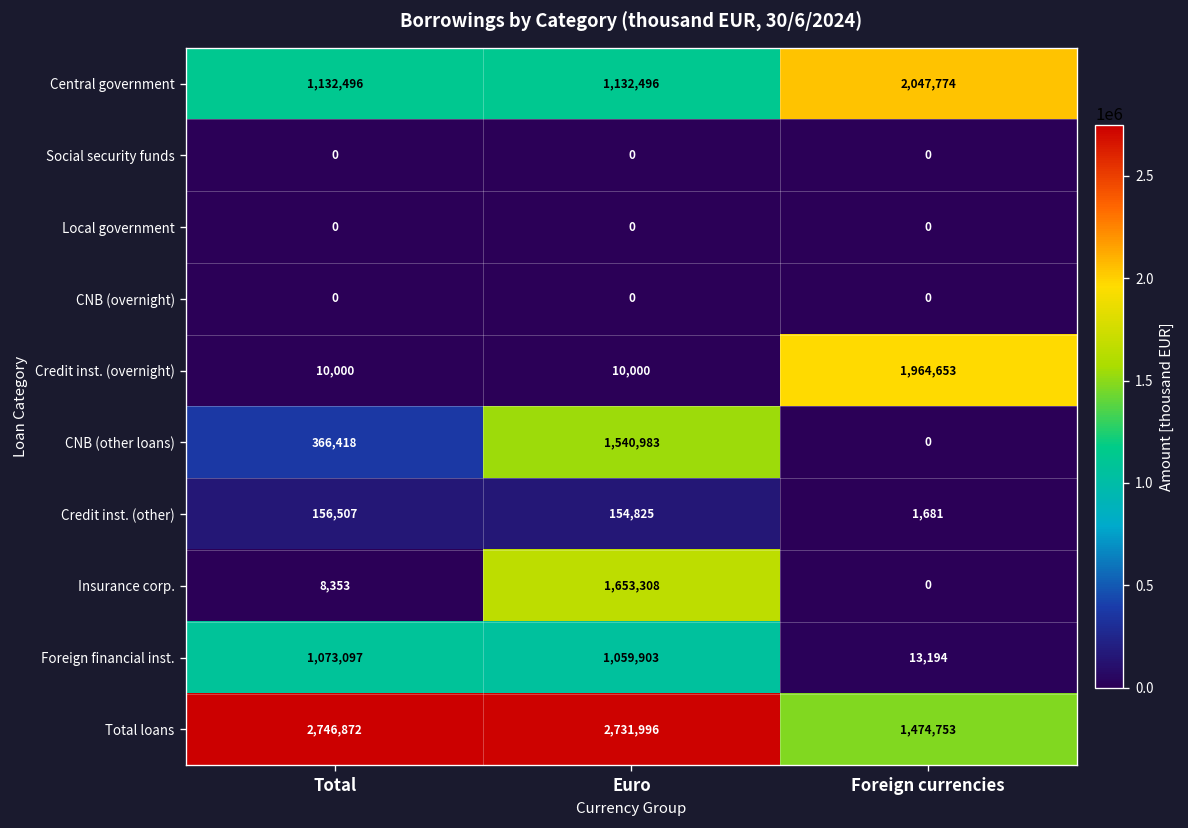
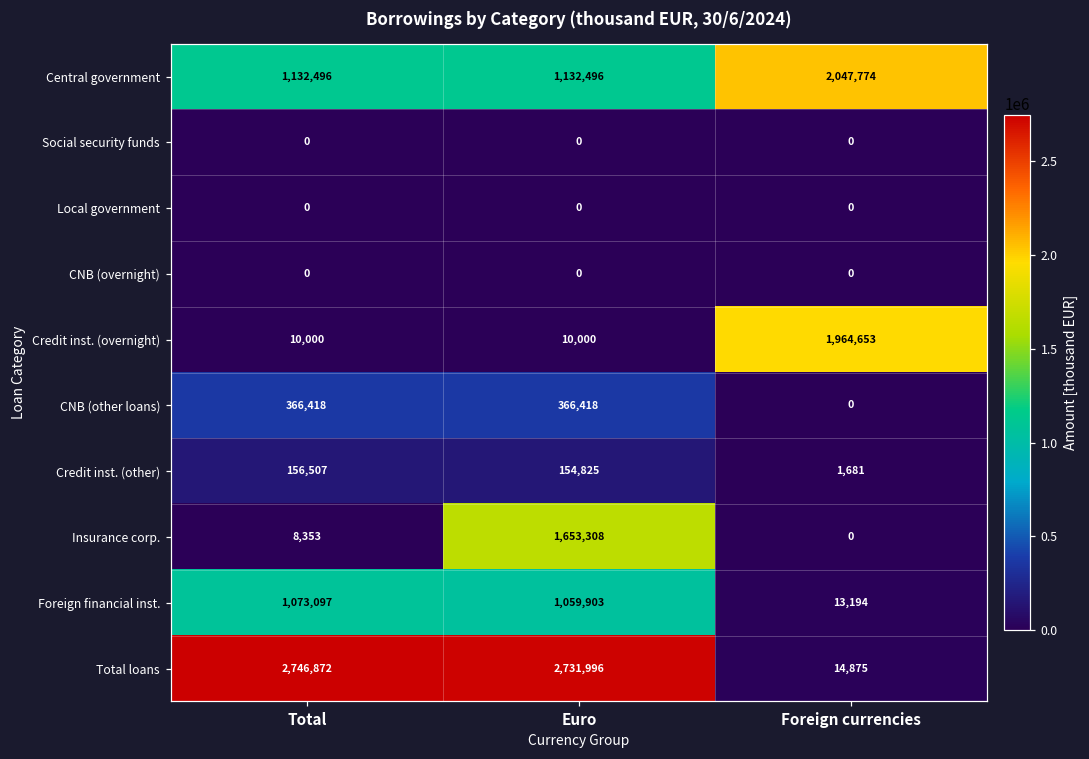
  {
    "Central government": {
      "Total": "1,132,496",
      "Euro": "1,132,496",
      "Foreign currencies": "2,047,774"
    },
    "Social security funds": {
      "Total": "0",
      "Euro": "0",
      "Foreign currencies": "0"
    },
    "Local government": {
      "Total": "0",
      "Euro": "0",
      "Foreign currencies": "0"
    },
    "CNB (overnight)": {
      "Total": "0",
      "Euro": "0",
      "Foreign currencies": "0"
    },
    "Credit inst. (overnight)": {
      "Total": "10,000",
      "Euro": "10,000",
      "Foreign currencies": "1,964,653"
    },
    "CNB (other loans)": {
      "Total": "366,418",
-     "Euro": "1,540,983",
+     "Euro": "366,418",
      "Foreign currencies": "0"
    },
    "Credit inst. (other)": {
      "Total": "156,507",
      "Euro": "154,825",
      "Foreign currencies": "1,681"
    },
    "Insurance corp.": {
      "Total": "8,353",
      "Euro": "1,653,308",
      "Foreign currencies": "0"
    },
    "Foreign financial inst.": {
      "Total": "1,073,097",
      "Euro": "1,059,903",
      "Foreign currencies": "13,194"
    },
    "Total loans": {
      "Total": "2,746,872",
      "Euro": "2,731,996",
-     "Foreign currencies": "1,474,753"
+     "Foreign currencies": "14,875"
    }
  }
